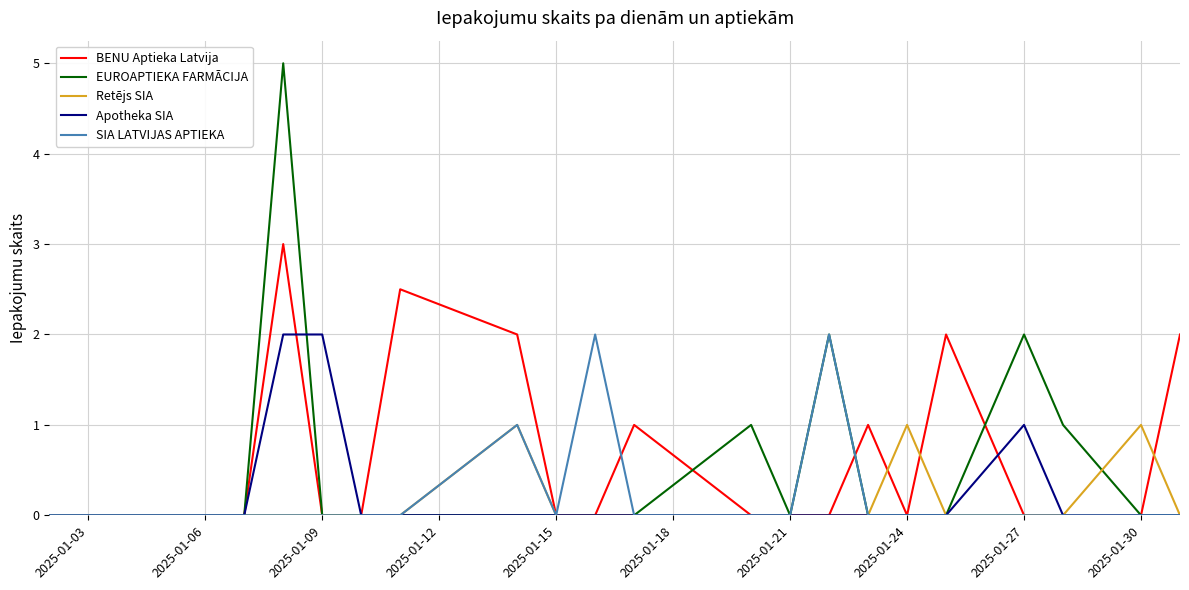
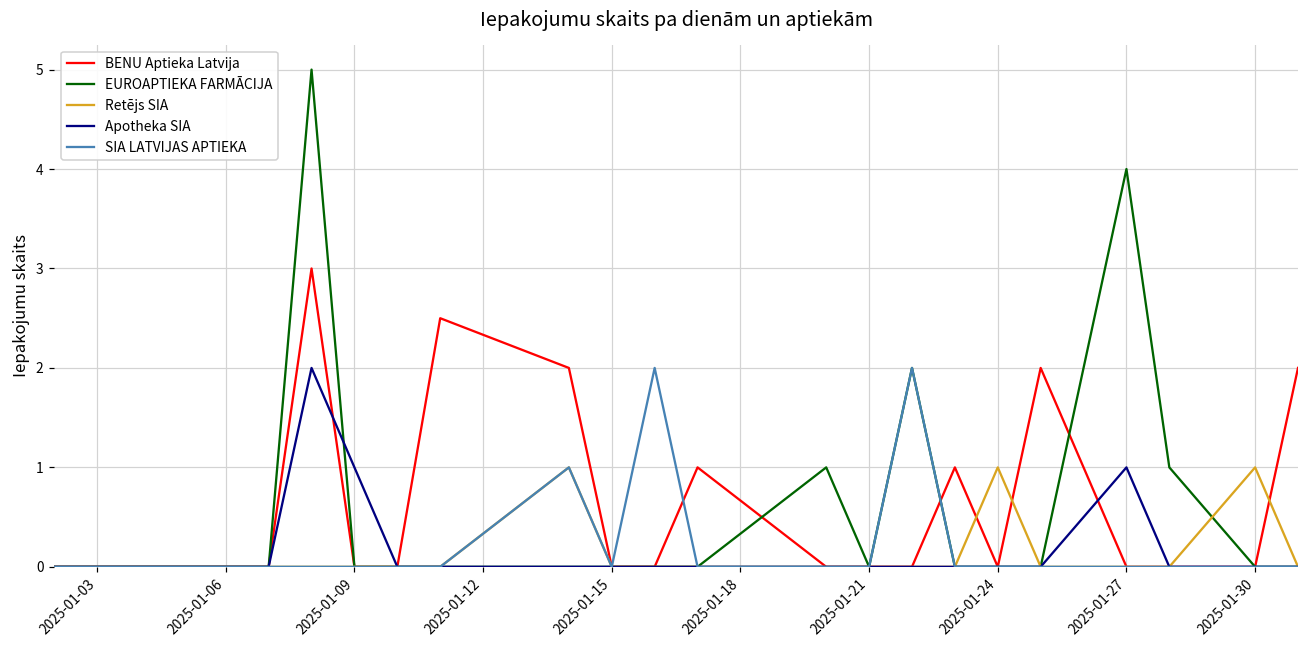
  {
    "EUROAPTIEKA FARMĀCIJA": {
-     "2025-01-27": 2
+     "2025-01-27": 4
    },
    "Retējs SIA": {
      "2025-01-24": 1,
      "2025-01-30": 1
    },
    "Apotheka SIA": {
-     "2025-01-09": 2,
+     "2025-01-09": 1,
      "2025-01-27": 1
    }
  }
